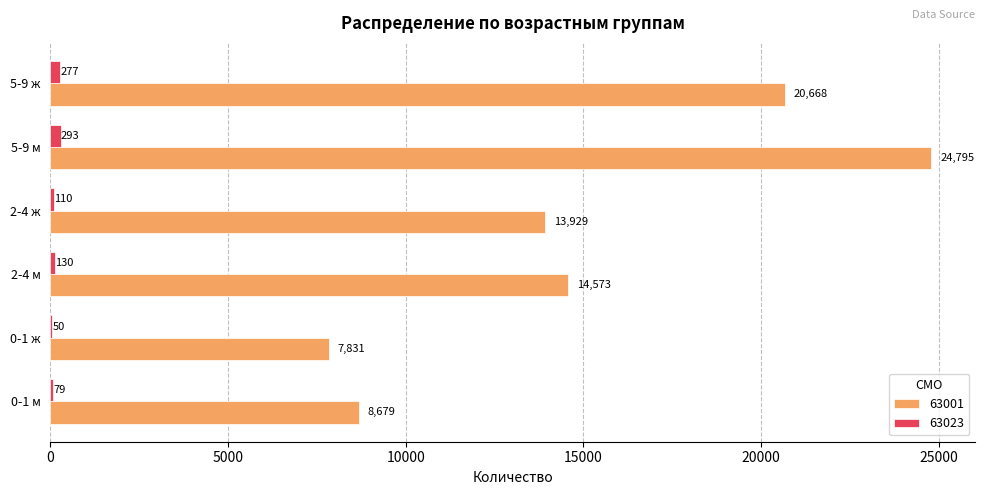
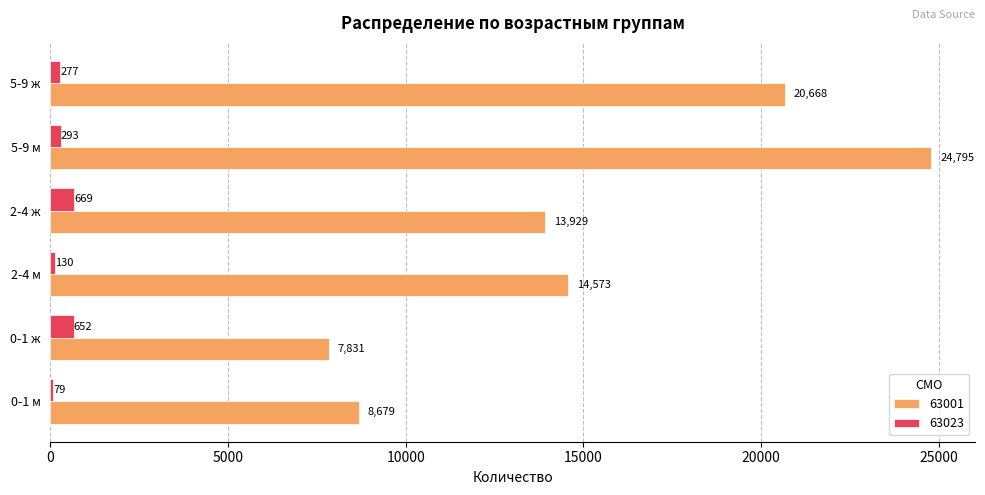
  {
    "63001": {
      "5-9 ж": "20,668",
      "5-9 м": "24,795",
      "2-4 ж": "13,929",
      "2-4 м": "14,573",
      "0-1 ж": "7,831",
      "0-1 м": "8,679"
    },
    "63023": {
      "5-9 ж": "277",
      "5-9 м": "293",
-     "2-4 ж": "110",
+     "2-4 ж": "669",
      "2-4 м": "130",
-     "0-1 ж": "50",
+     "0-1 ж": "652",
      "0-1 м": "79"
    }
  }
